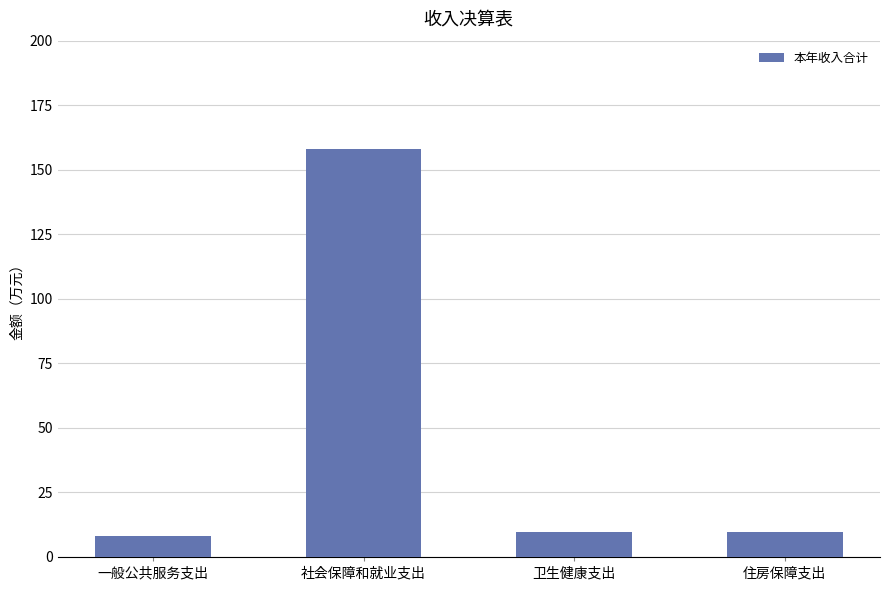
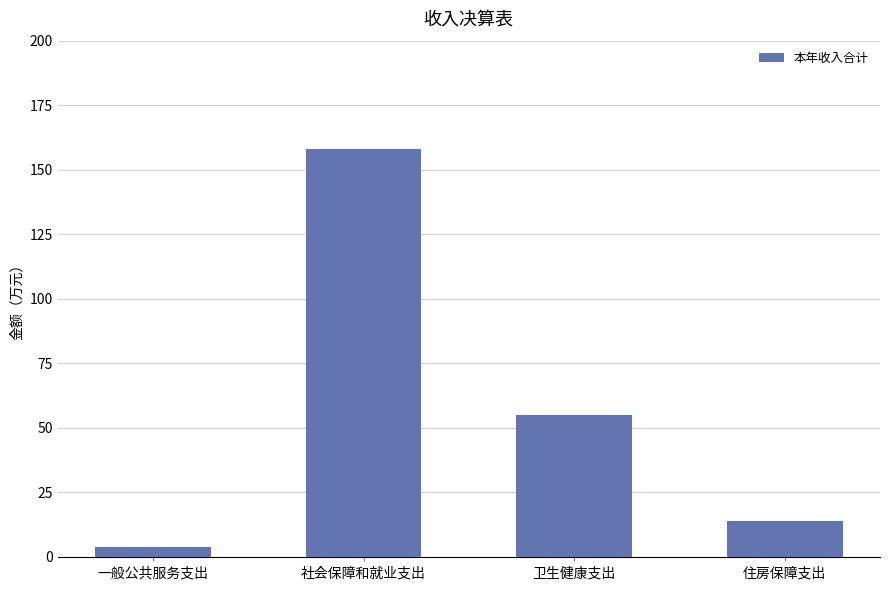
  {
-   "一般公共服务支出": 8,
+   "一般公共服务支出": 4,
    "社会保障和就业支出": 158,
-   "卫生健康支出": 10,
-   "住房保障支出": 10
+   "卫生健康支出": 55,
+   "住房保障支出": 14
  }
